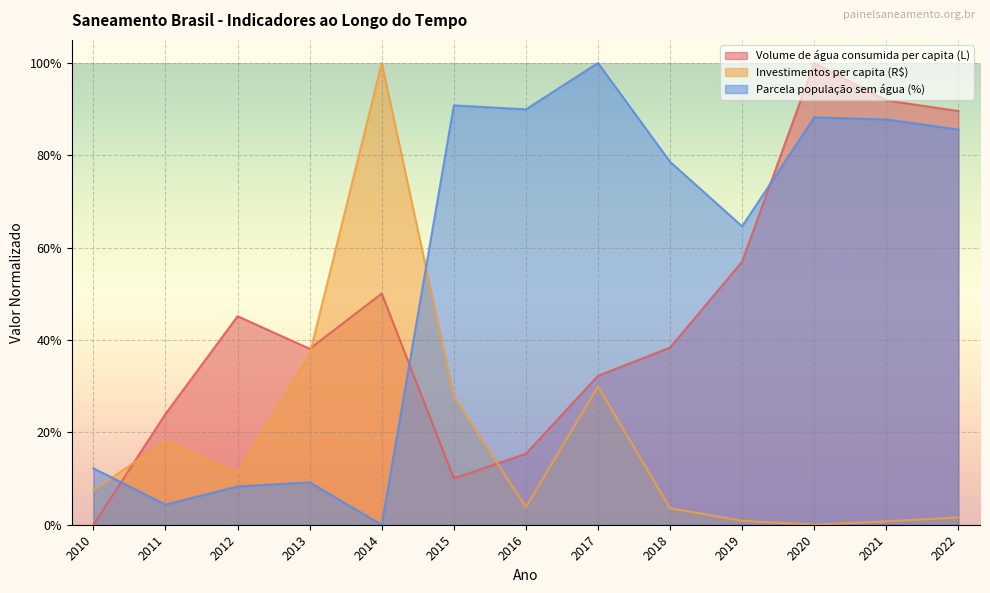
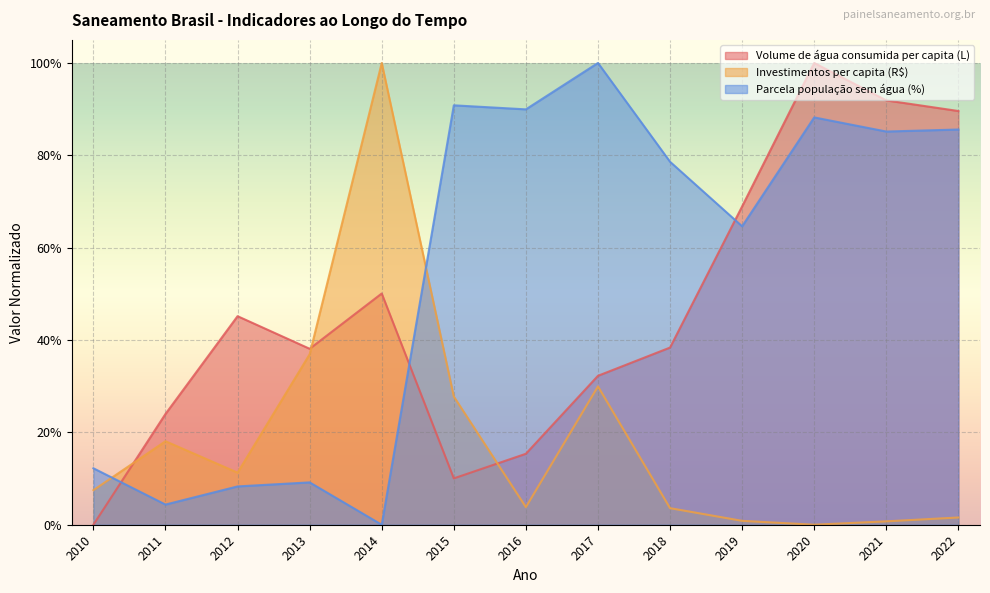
  {
    "Volume de água consumida per capita (L)": {
      "2010": "0%",
      "2011": "24%",
      "2012": "45%",
      "2013": "38%",
      "2014": "50%",
      "2015": "10%",
      "2016": "15%",
      "2017": "32%",
      "2018": "38%",
-     "2019": "57%",
+     "2019": "69%",
      "2021": "92%",
      "2022": "90%"
    },
    "Investimentos per capita (R$)": {
      "2010": "7%",
      "2011": "18%",
      "2012": "11%",
      "2013": "37%",
      "2014": "100%",
      "2015": "28%",
      "2016": "4%",
      "2017": "30%",
      "2018": "4%",
      "2019": "1%",
      "2020": "0%",
      "2021": "1%",
      "2022": "2%"
    },
    "Parcela população sem água (%)": {
      "2010": "12%",
      "2011": "4%",
      "2012": "8%",
      "2013": "9%",
      "2014": "0%",
      "2015": "91%",
      "2016": "90%",
      "2017": "100%",
      "2018": "79%",
      "2019": "65%",
      "2020": "88%",
-     "2021": "88%",
+     "2021": "85%",
      "2022": "86%"
    }
  }
